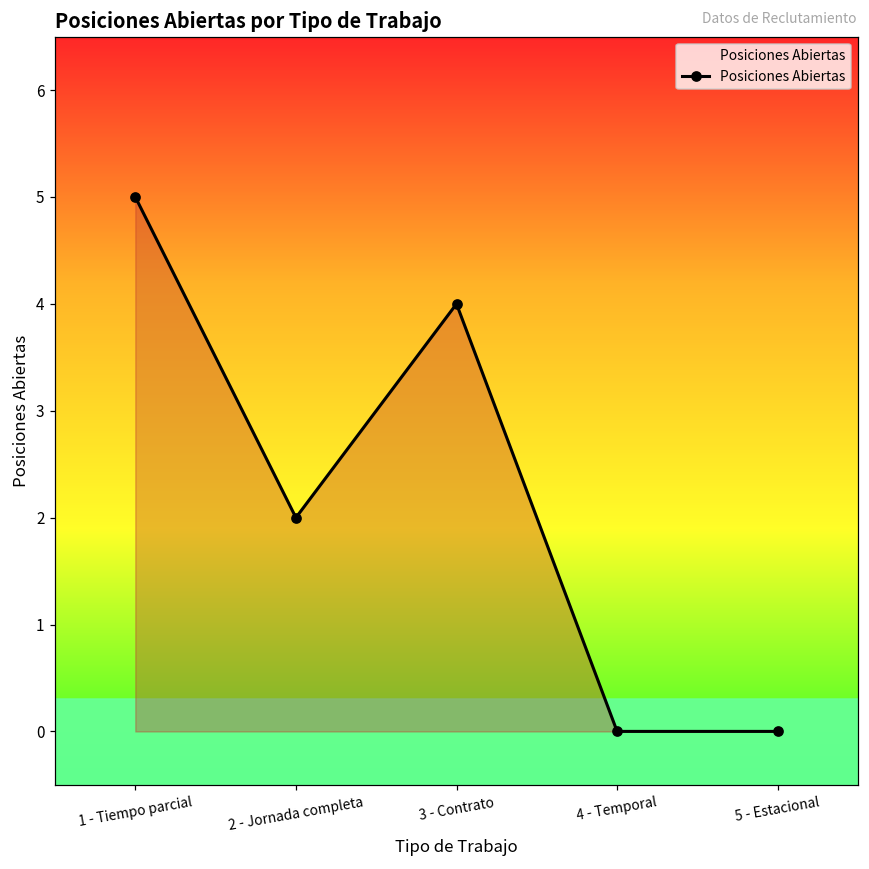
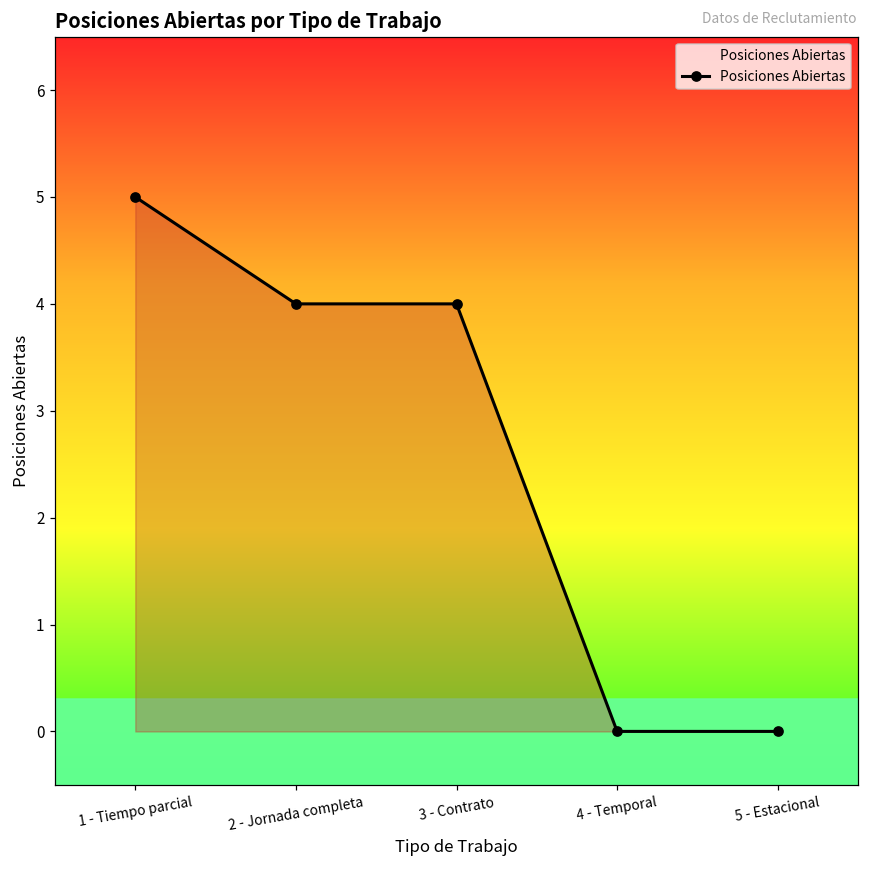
  {
    "1 - Tiempo parcial": 5,
-   "2 - Jornada completa": 2,
+   "2 - Jornada completa": 4,
    "3 - Contrato": 4
  }
